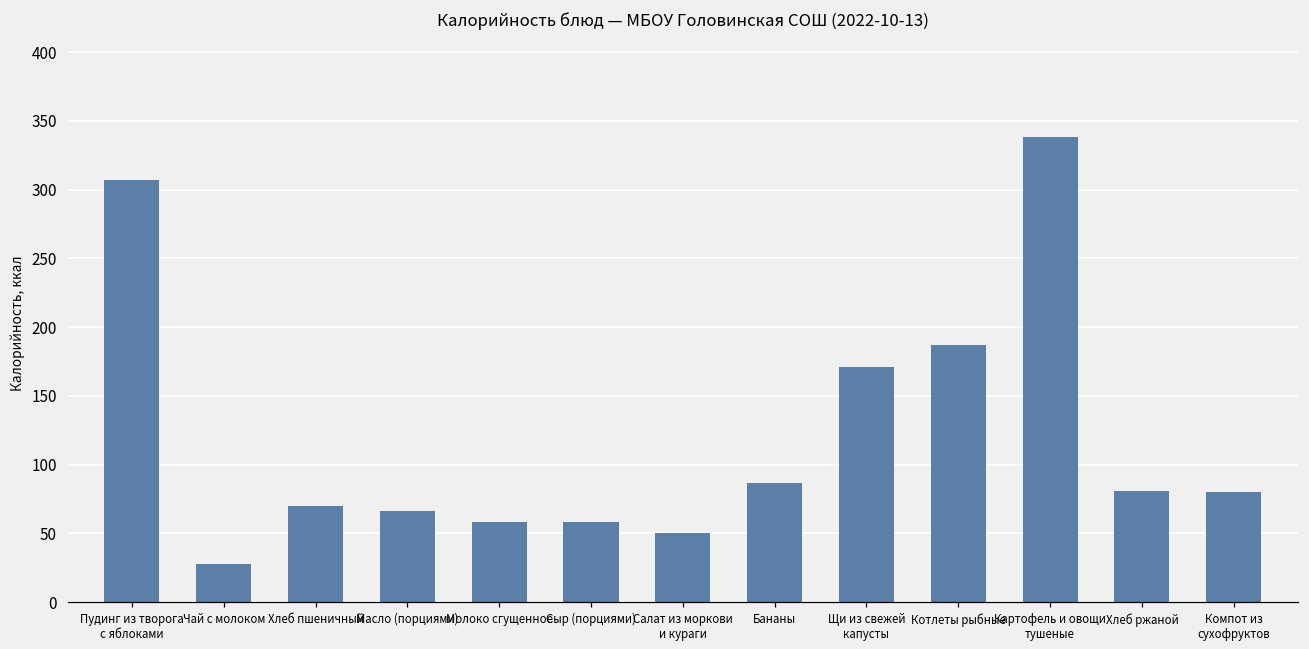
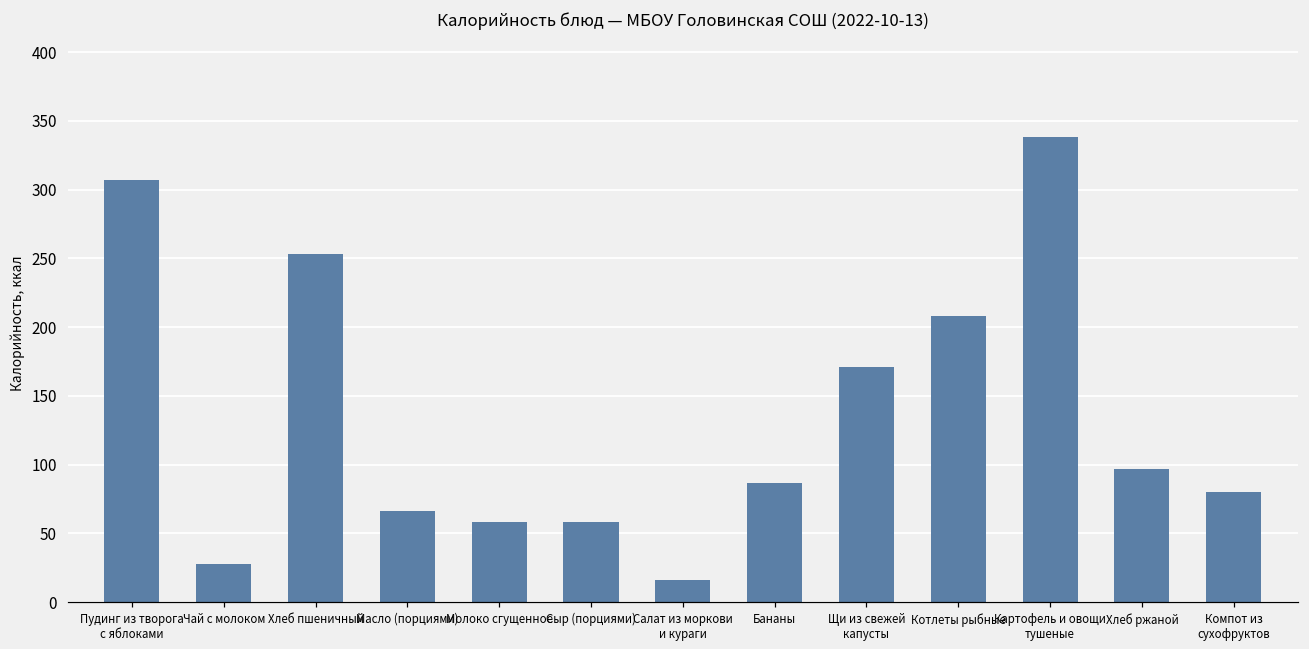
  {
    "Пудинг из творога с яблоками": 307,
    "Чай с молоком": 28,
-   "Хлеб пшеничный": 70,
+   "Хлеб пшеничный": 253,
    "Масло (порциями)": 66,
    "Молоко сгущенное": 58,
    "Сыр (порциями)": 58,
-   "Салат из моркови и кураги": 50,
+   "Салат из моркови и кураги": 16,
    "Бананы": 87,
    "Щи из свежей капусты": 171,
-   "Котлеты рыбные": 187,
+   "Котлеты рыбные": 208,
    "Картофель и овощи тушеные": 338,
-   "Хлеб ржаной": 81,
+   "Хлеб ржаной": 97,
    "Компот из сухофруктов": 80
  }
